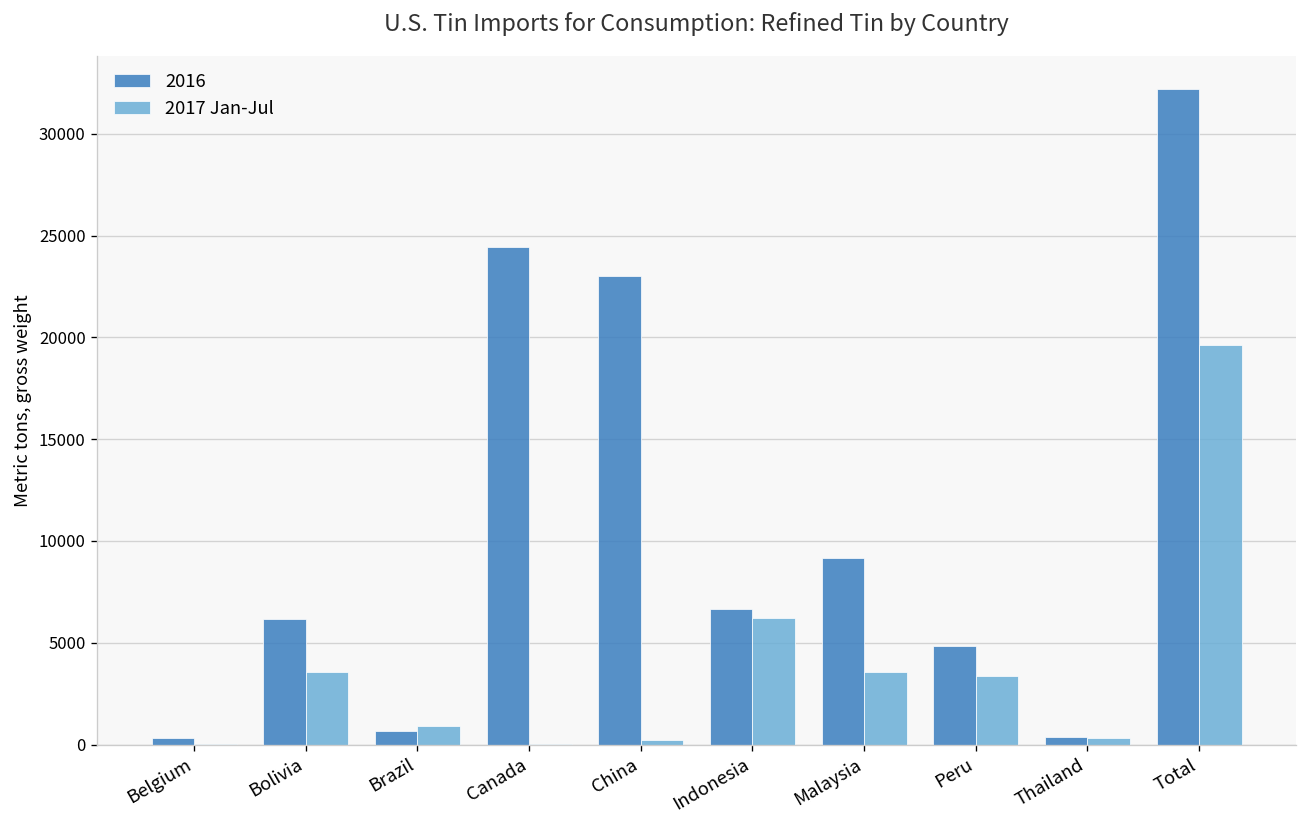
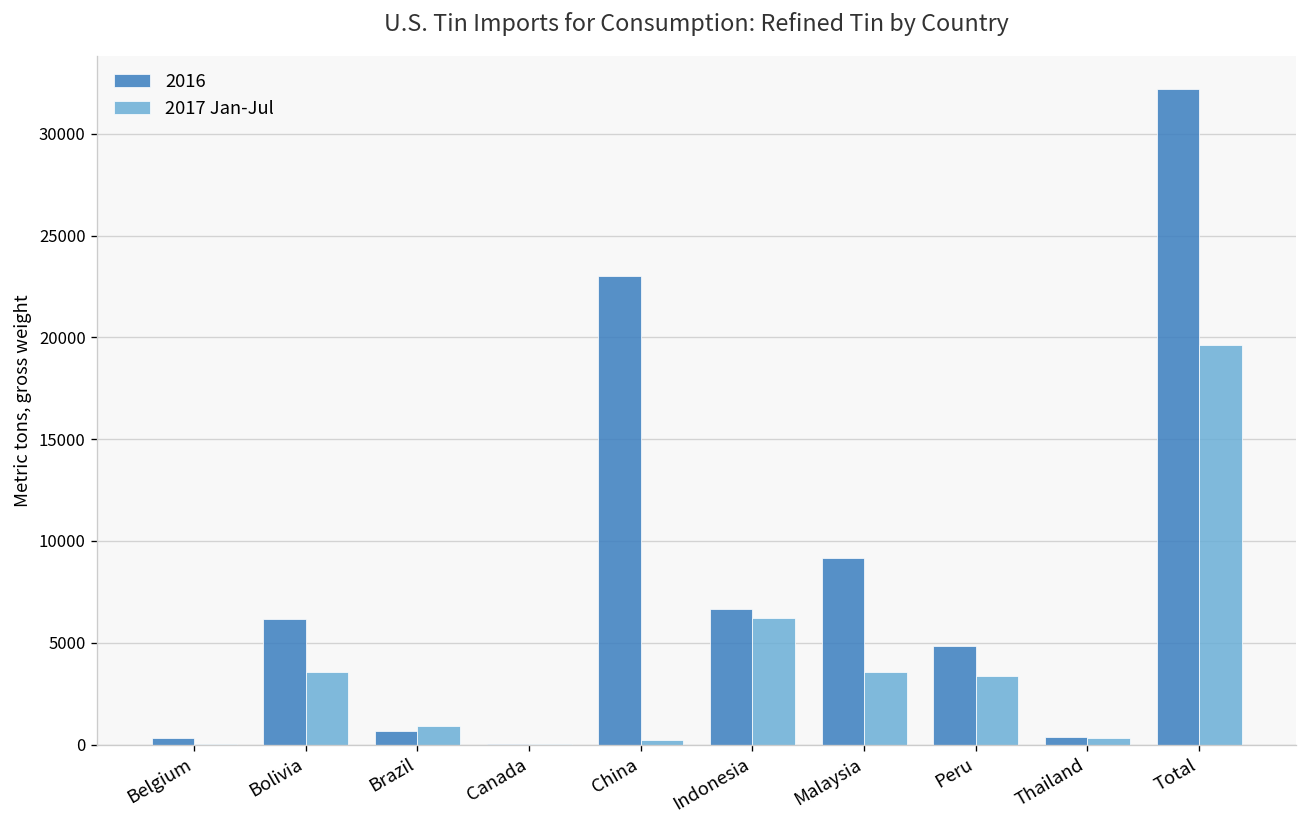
  {
    "2016": {
      "Belgium": 300,
      "Bolivia": 6200,
      "Brazil": 700,
-     "Canada": 24400,
+     "Canada": 0,
      "China": 23000,
      "Indonesia": 6700,
      "Malaysia": 9200,
      "Peru": 4800,
      "Thailand": 400,
      "Total": 32200
    },
    "2017 Jan-Jul": {
      "Bolivia": 3600,
      "Brazil": 900,
      "China": 200,
      "Indonesia": 6200,
      "Malaysia": 3600,
      "Peru": 3400,
      "Thailand": 300,
      "Total": 19600
    }
  }
